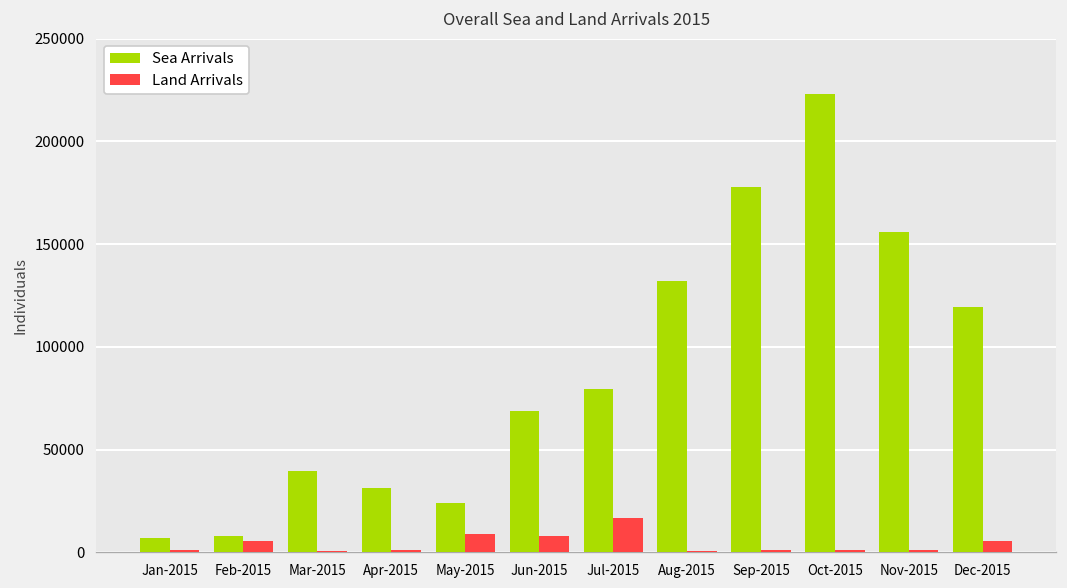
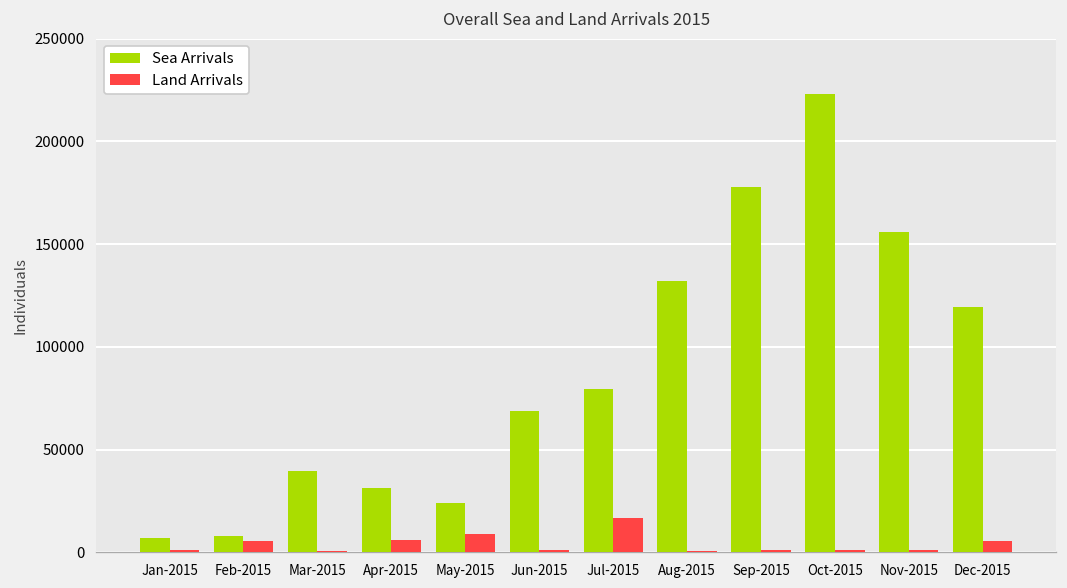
  {
    "Sea Arrivals": {
      "Jan-2015": 7000,
      "Feb-2015": 8000,
      "Mar-2015": 39000,
      "Apr-2015": 31000,
      "May-2015": 24000,
      "Jun-2015": 69000,
      "Jul-2015": 79000,
      "Aug-2015": 132000,
      "Sep-2015": 178000,
      "Oct-2015": 223000,
      "Nov-2015": 156000,
      "Dec-2015": 120000
    },
    "Land Arrivals": {
      "Feb-2015": 5000,
-     "Apr-2015": 1000,
+     "Apr-2015": 6000,
      "May-2015": 9000,
-     "Jun-2015": 8000,
+     "Jun-2015": 1000,
      "Jul-2015": 17000,
      "Dec-2015": 6000
    }
  }
